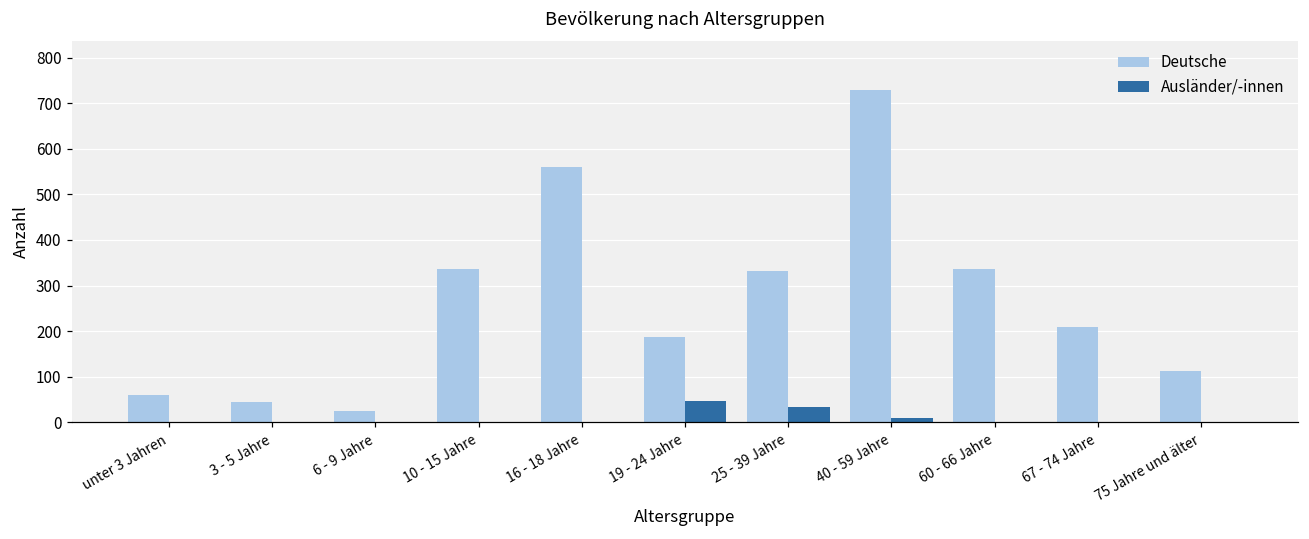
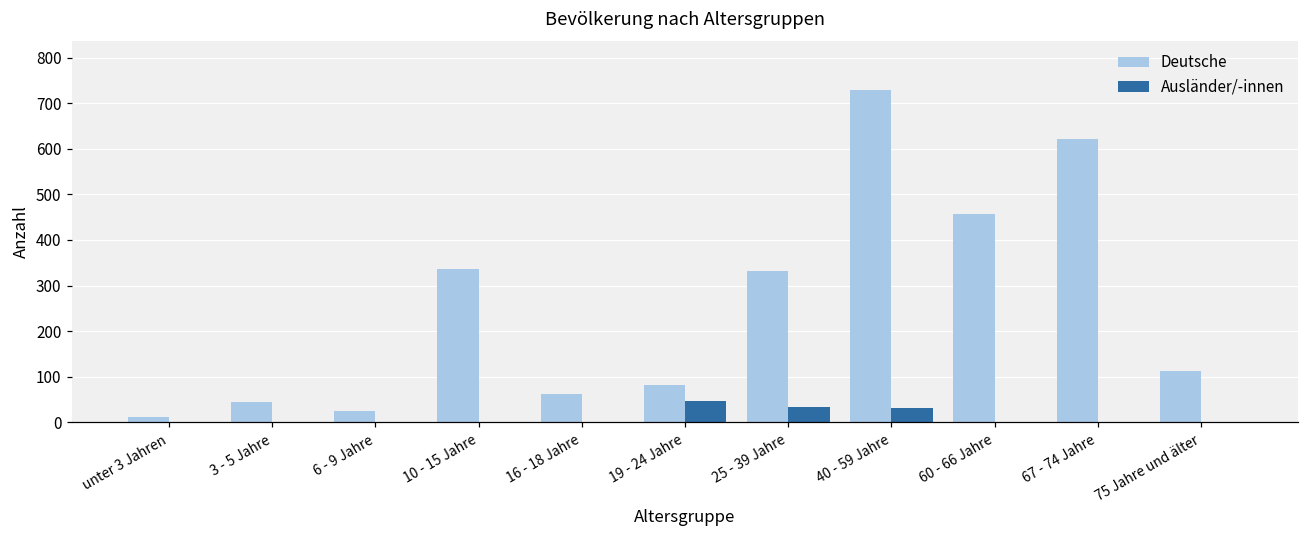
  {
    "Deutsche": {
-     "unter 3 Jahren": 60,
+     "unter 3 Jahren": 10,
      "3 - 5 Jahre": 40,
      "6 - 9 Jahre": 30,
      "10 - 15 Jahre": 340,
-     "16 - 18 Jahre": 560,
-     "19 - 24 Jahre": 190,
+     "16 - 18 Jahre": 60,
+     "19 - 24 Jahre": 80,
      "25 - 39 Jahre": 330,
      "40 - 59 Jahre": 730,
-     "60 - 66 Jahre": 340,
-     "67 - 74 Jahre": 210,
+     "60 - 66 Jahre": 460,
+     "67 - 74 Jahre": 620,
      "75 Jahre und älter": 110
    },
    "Ausländer/-innen": {
      "unter 3 Jahren": 0,
      "3 - 5 Jahre": 0,
      "6 - 9 Jahre": 0,
      "10 - 15 Jahre": 0,
      "16 - 18 Jahre": 0,
      "19 - 24 Jahre": 50,
      "25 - 39 Jahre": 30,
-     "40 - 59 Jahre": 10,
+     "40 - 59 Jahre": 30,
      "60 - 66 Jahre": 0,
      "67 - 74 Jahre": 0,
      "75 Jahre und älter": 0
    }
  }
